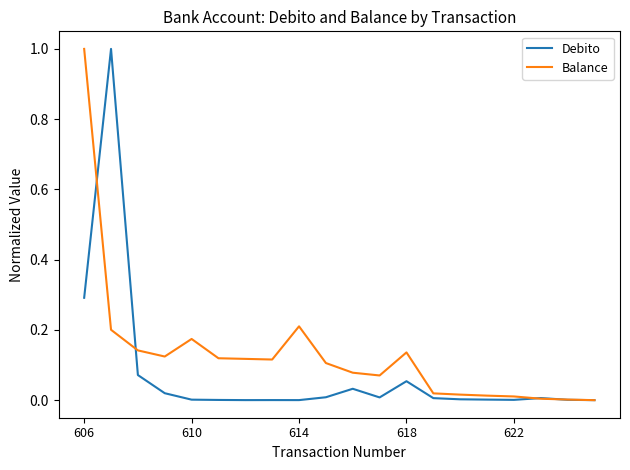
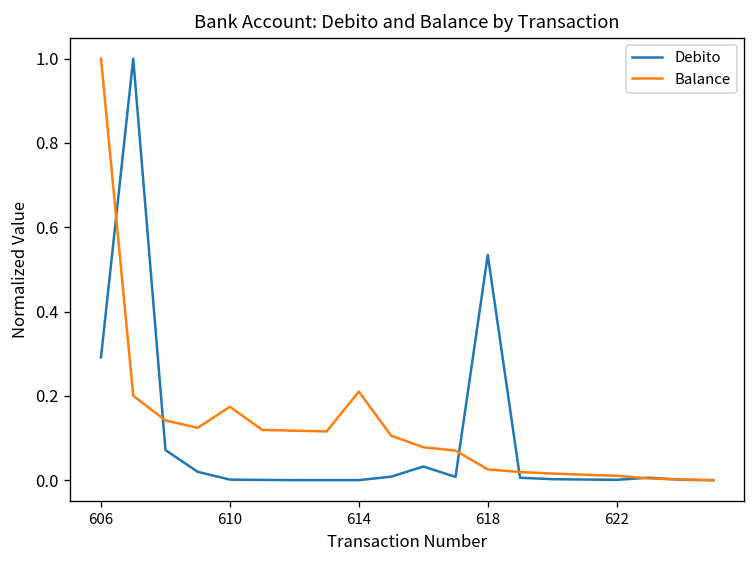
  {
    "Debito": {
      "606": 0.29,
      "610": 0.00,
      "614": 0.00,
-     "618": 0.05,
+     "618": 0.53,
      "622": 0.00
    },
    "Balance": {
      "606": 1.00,
      "610": 0.17,
      "614": 0.21,
-     "618": 0.14,
+     "618": 0.03,
      "622": 0.01
    }
  }
